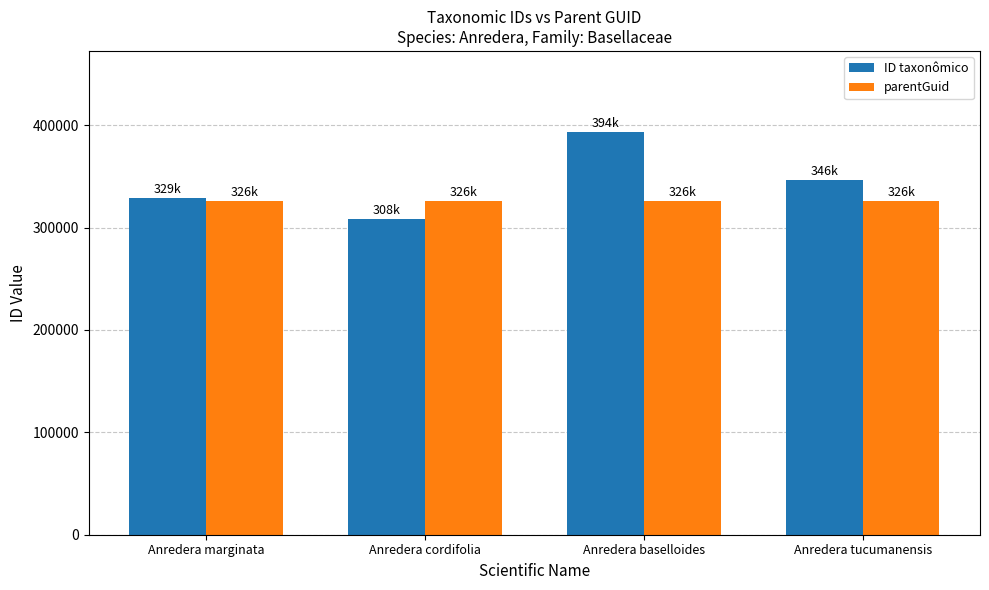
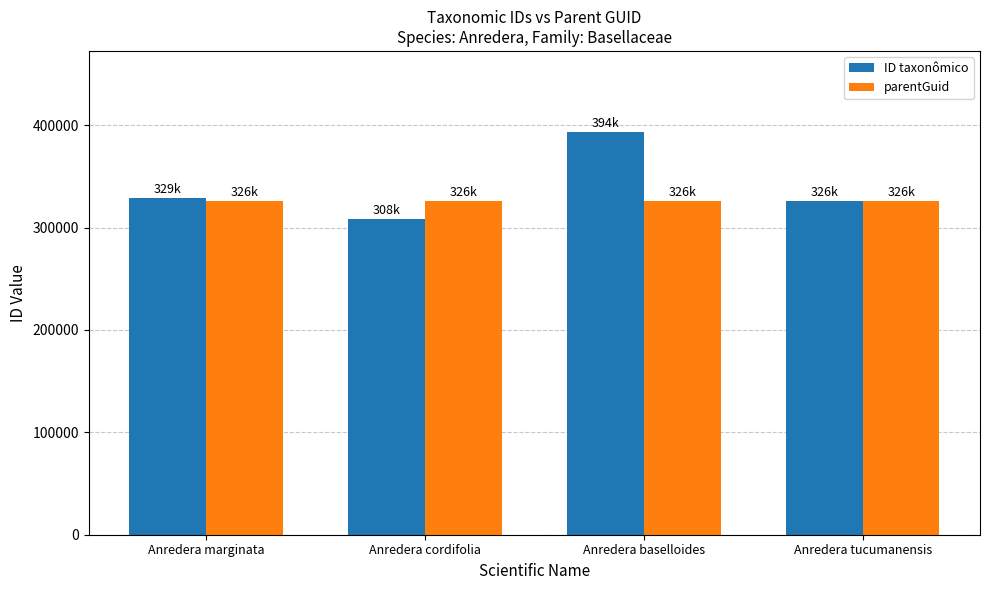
  {
    "ID taxonômico": {
      "Anredera marginata": "329k",
      "Anredera cordifolia": "308k",
      "Anredera baselloides": "394k",
-     "Anredera tucumanensis": "346k"
+     "Anredera tucumanensis": "326k"
    },
    "parentGuid": {
      "Anredera marginata": "326k",
      "Anredera cordifolia": "326k",
      "Anredera baselloides": "326k",
      "Anredera tucumanensis": "326k"
    }
  }
